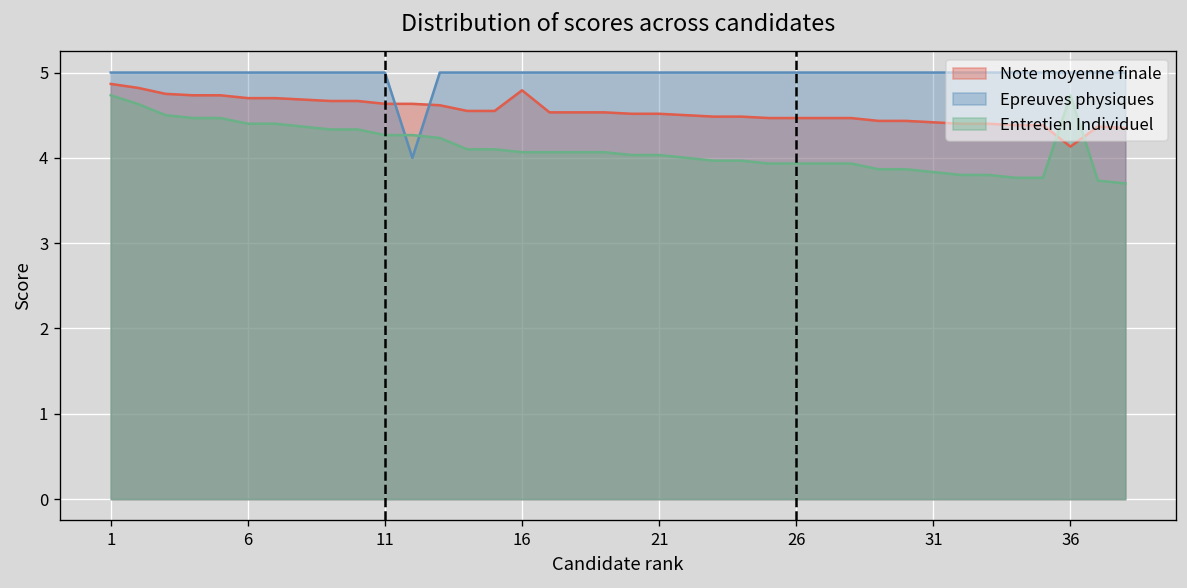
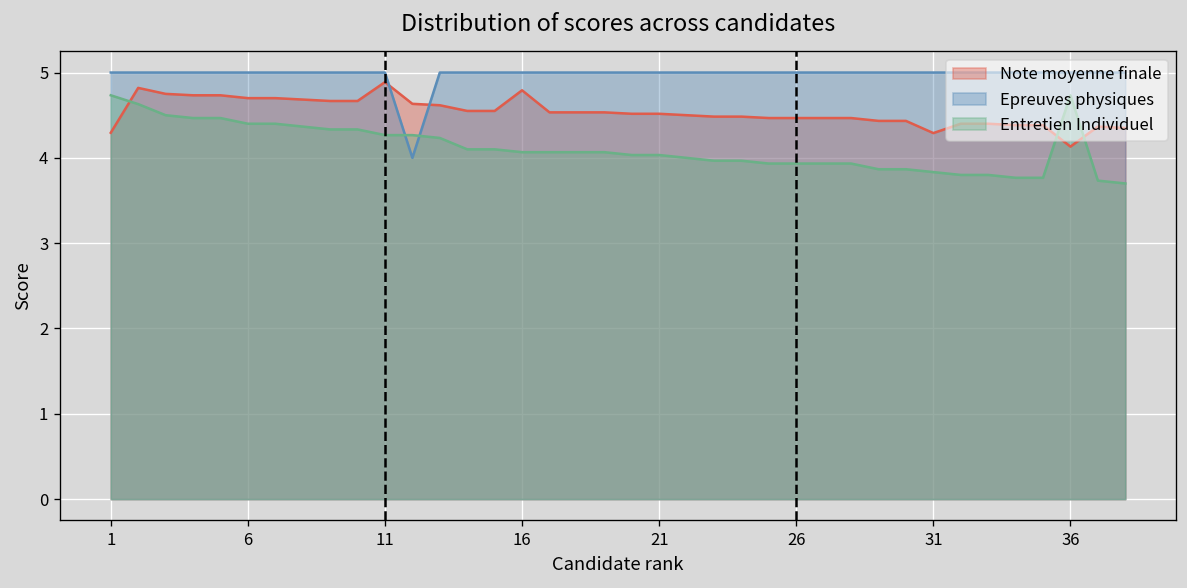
  {
    "Note moyenne finale": {
-     "1": 4.9,
+     "1": 4.3,
      "6": 4.7,
-     "11": 4.6,
+     "11": 4.9,
      "16": 4.8,
      "21": 4.5,
      "26": 4.5,
-     "31": 4.4,
+     "31": 4.3,
      "36": 4.1
    }
  }
